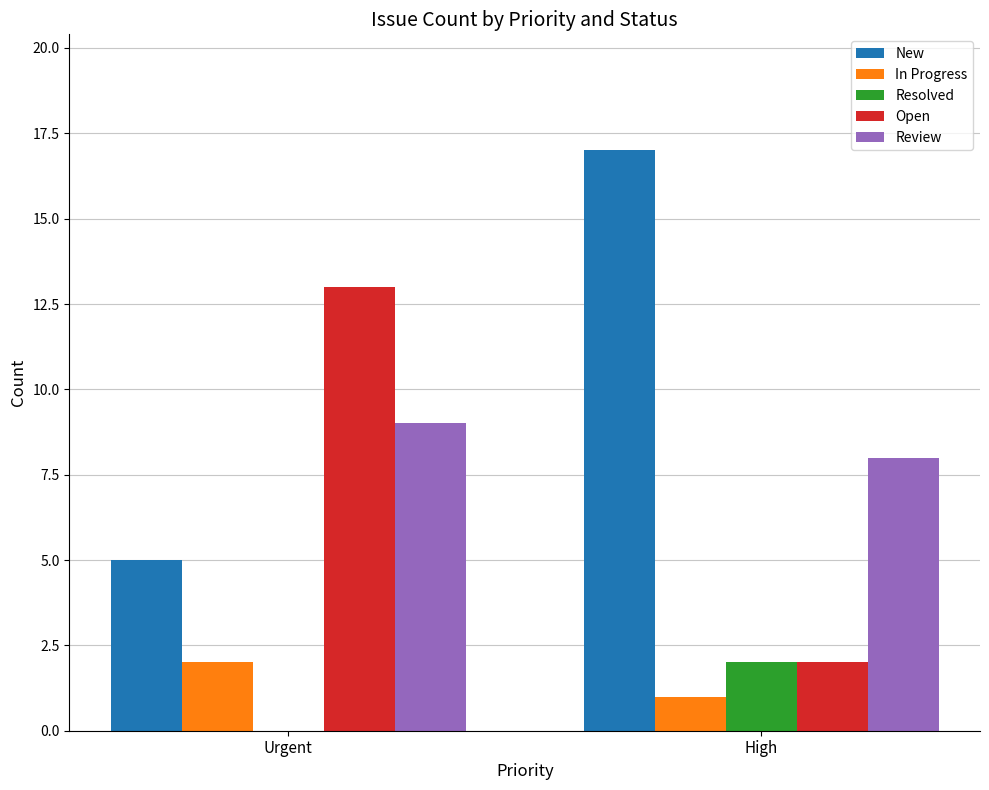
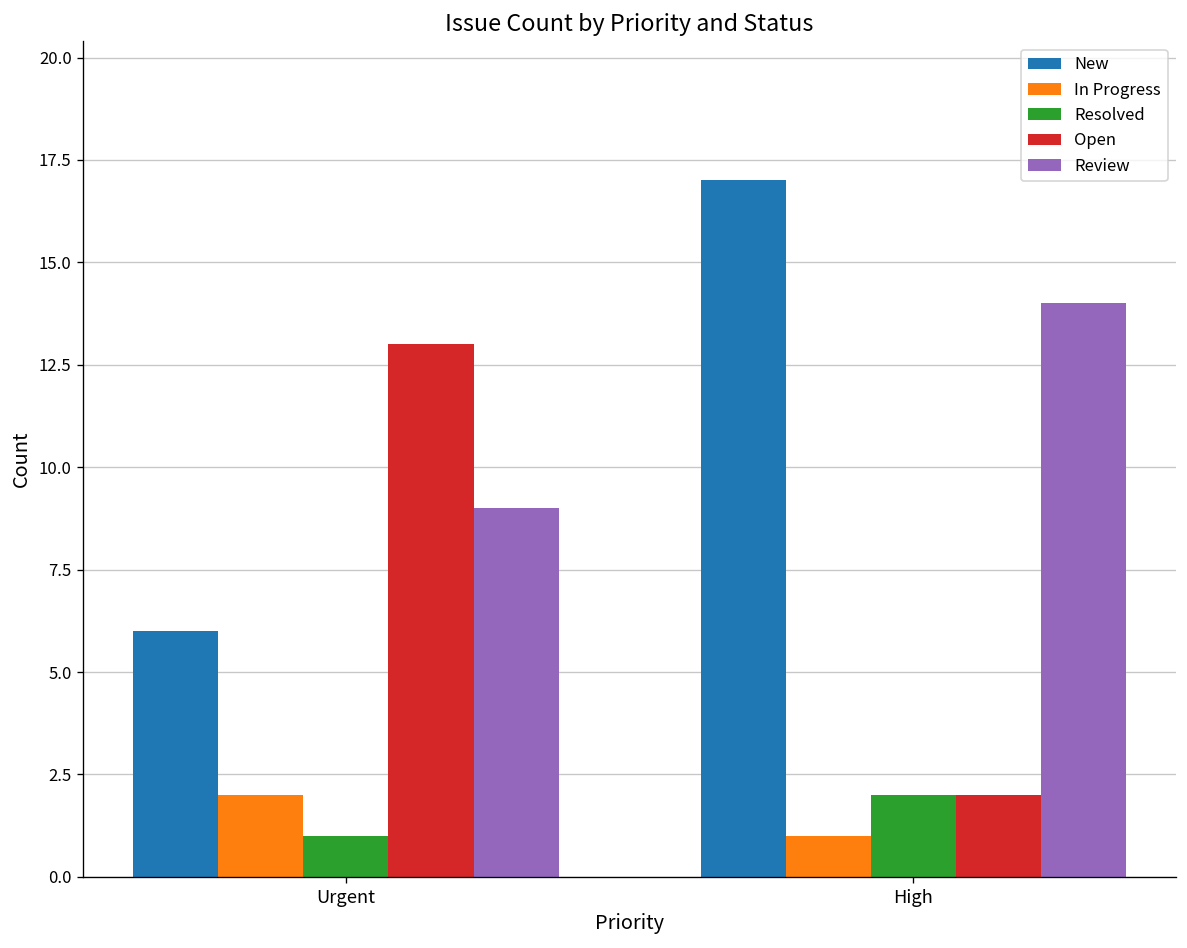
  {
    "New": {
-     "Urgent": 5,
+     "Urgent": 6,
      "High": 17
    },
    "In Progress": {
      "Urgent": 2,
      "High": 1
    },
    "Resolved": {
-     "Urgent": 0,
+     "Urgent": 1,
      "High": 2
    },
    "Open": {
      "Urgent": 13,
      "High": 2
    },
    "Review": {
      "Urgent": 9,
-     "High": 8
+     "High": 14
    }
  }
